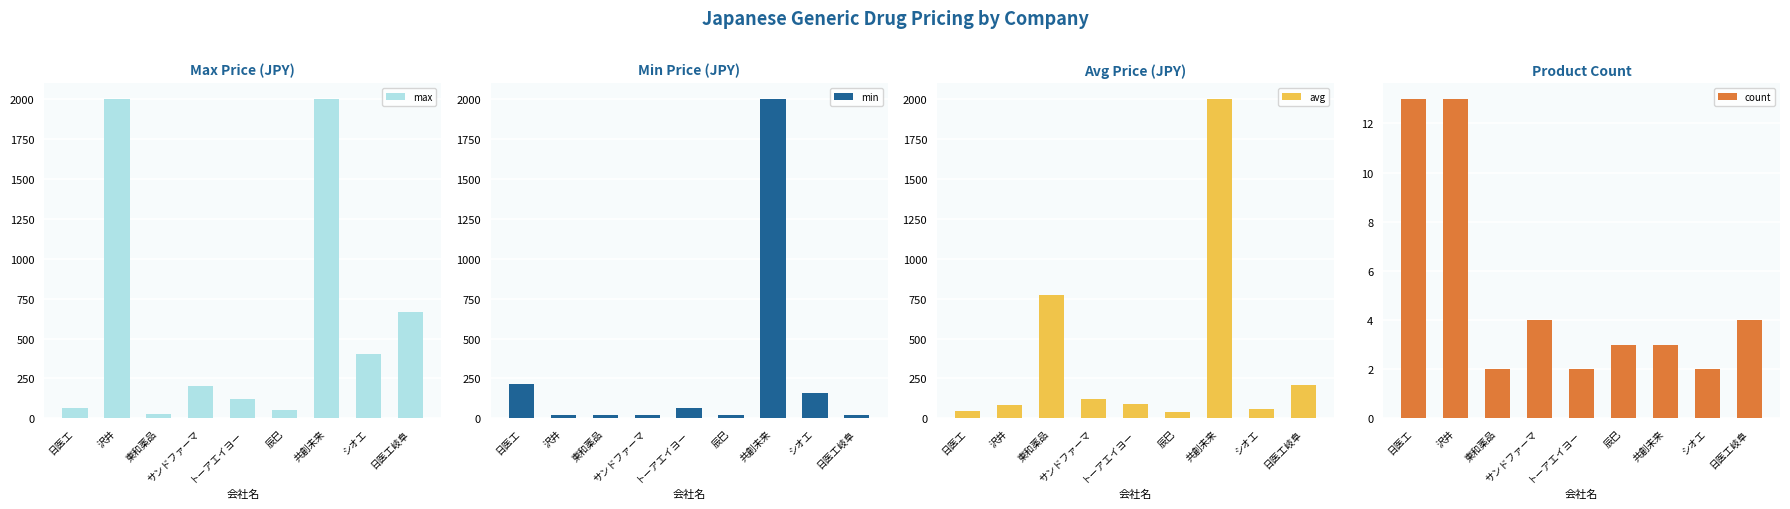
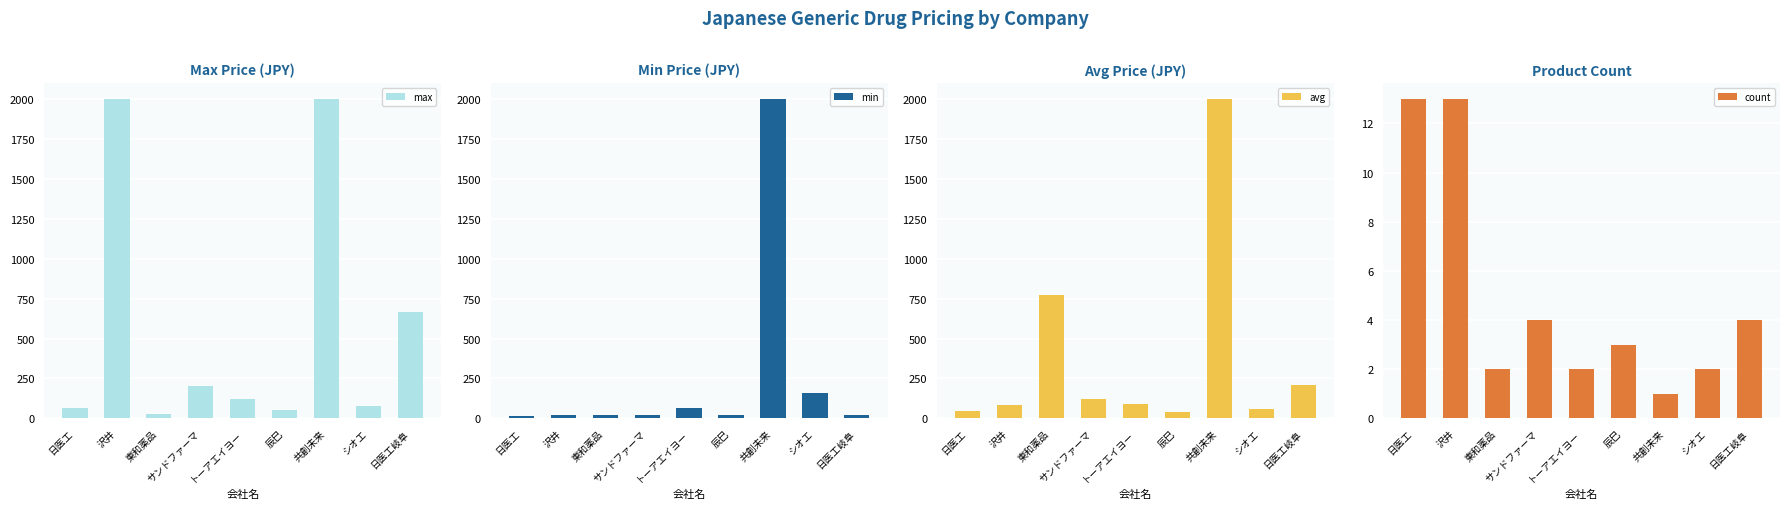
  {
    "Max Price (JPY)": {
      "日医工": 60,
      "沢井": 2000,
      "東和薬品": 30,
      "サンドファーマ": 200,
      "トーアエイヨー": 120,
      "辰巳": 50,
      "共創未来": 2000,
-     "シオエ": 400,
+     "シオエ": 70,
      "日医工岐阜": 670
    },
    "Min Price (JPY)": {
-     "日医工": 220,
+     "日医工": 20,
      "沢井": 20,
      "東和薬品": 20,
      "サンドファーマ": 20,
      "トーアエイヨー": 60,
      "辰巳": 20,
      "共創未来": 2000,
      "シオエ": 160,
      "日医工岐阜": 20
    },
    "Avg Price (JPY)": {
      "日医工": 40,
      "沢井": 80,
      "東和薬品": 770,
      "サンドファーマ": 120,
      "トーアエイヨー": 90,
      "辰巳": 40,
      "共創未来": 2000,
      "シオエ": 60,
      "日医工岐阜": 210
    },
    "Product Count": {
      "日医工": 13,
      "沢井": 13,
      "東和薬品": 2,
      "サンドファーマ": 4,
      "トーアエイヨー": 2,
      "辰巳": 3,
-     "共創未来": 3,
+     "共創未来": 1,
      "シオエ": 2,
      "日医工岐阜": 4
    }
  }
